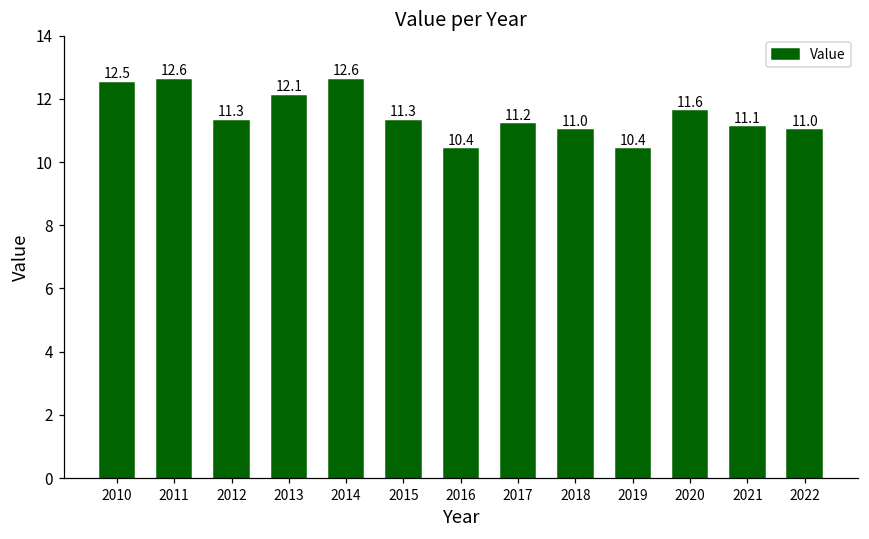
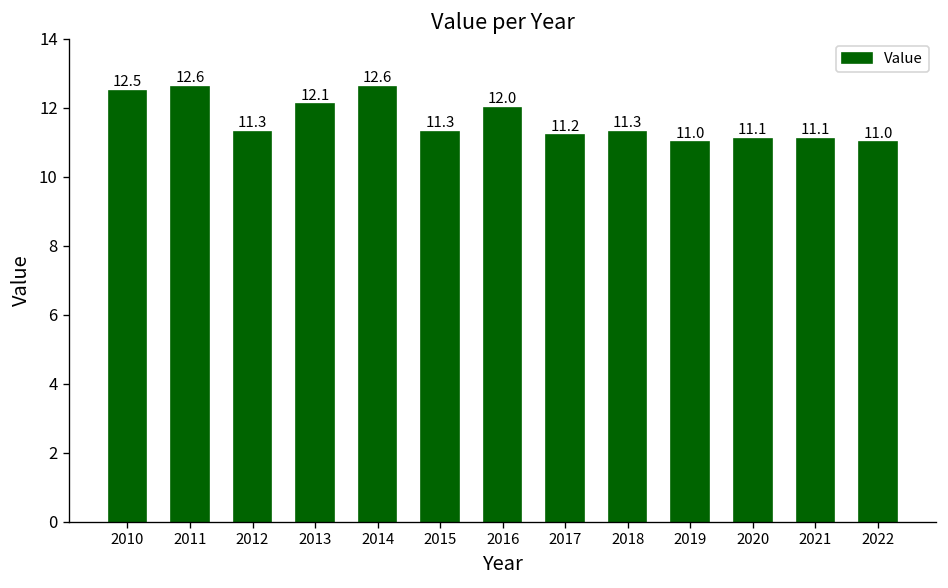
  {
    "2010": 12.5,
    "2011": 12.6,
    "2012": 11.3,
    "2013": 12.1,
    "2014": 12.6,
    "2015": 11.3,
-   "2016": 10.4,
+   "2016": 12.0,
    "2017": 11.2,
-   "2018": 11.0,
-   "2019": 10.4,
-   "2020": 11.6,
+   "2018": 11.3,
+   "2019": 11.0,
+   "2020": 11.1,
    "2021": 11.1,
    "2022": 11.0
  }
